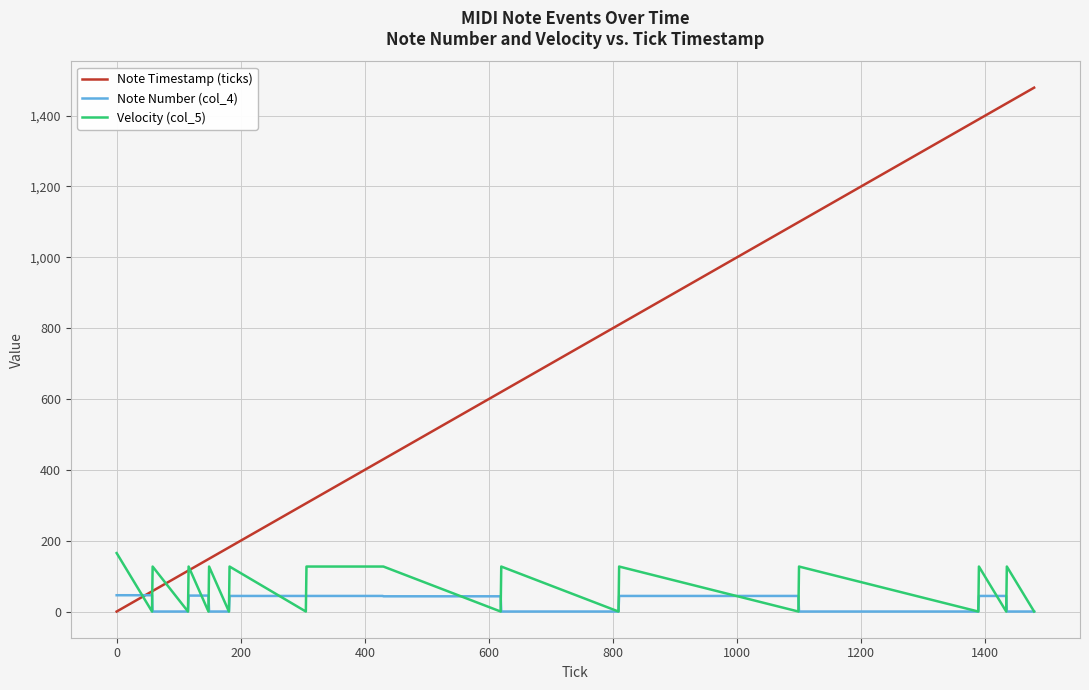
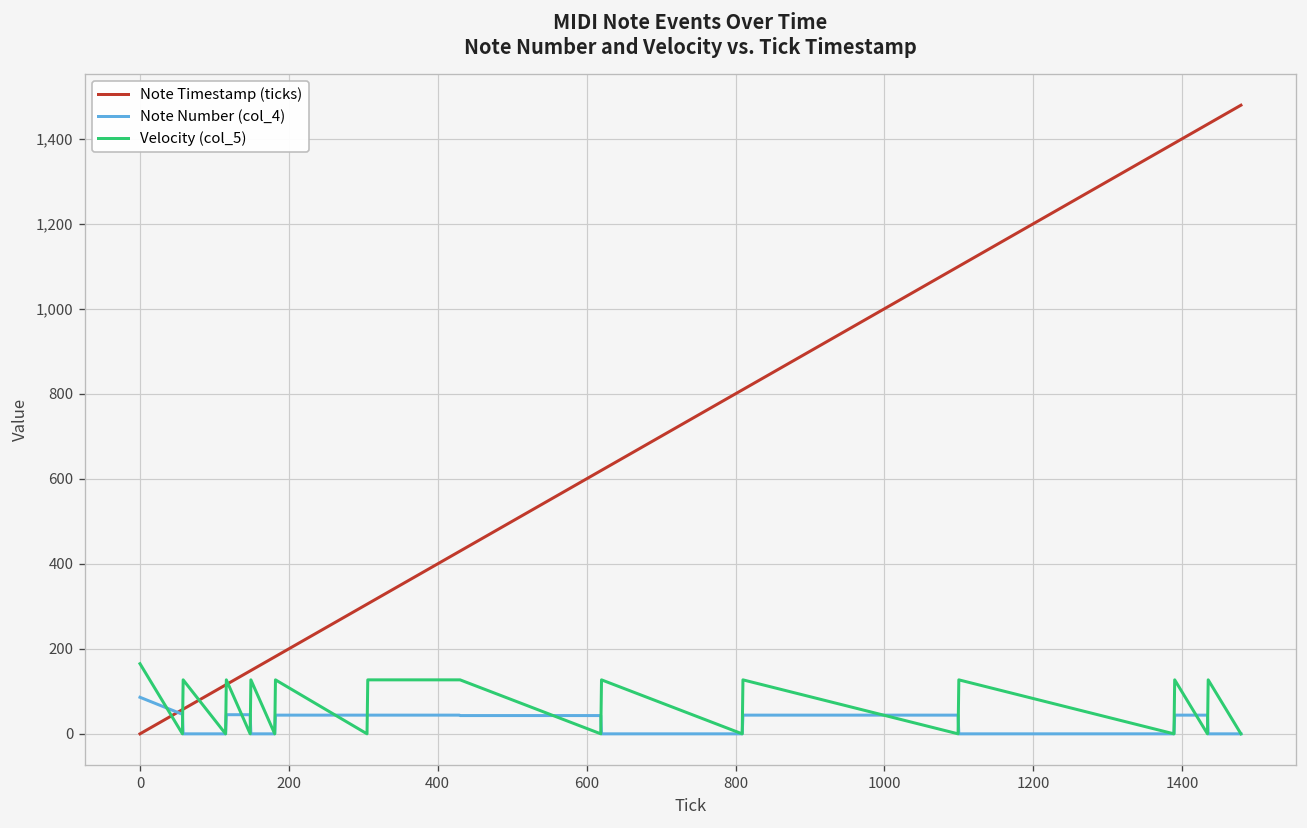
  {
    "Note Timestamp (ticks)": {
      "0": 0
    },
    "Note Number (col_4)": {
-     "0": 50
+     "0": 90
    },
    "Velocity (col_5)": {
      "0": 170
    }
  }
